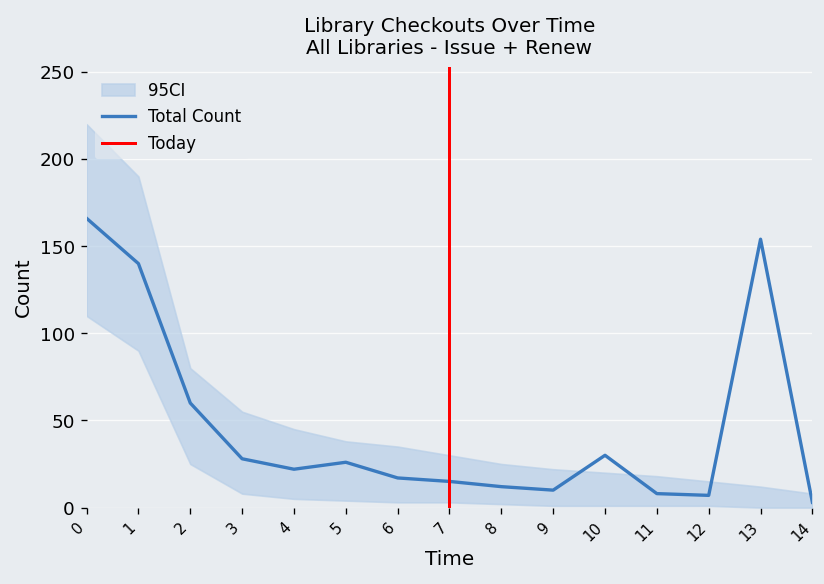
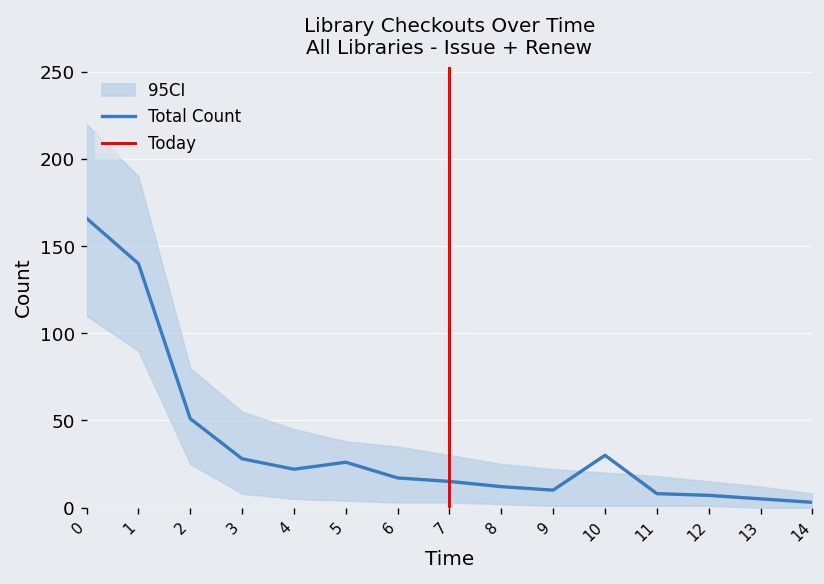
  {
    "Total Count": {
      "0": 166,
      "1": 140,
-     "2": 60,
+     "2": 51,
      "3": 28,
      "4": 22,
      "5": 26,
      "6": 17,
      "7": 15,
      "8": 12,
      "9": 10,
      "10": 30,
      "11": 8,
      "12": 7,
-     "13": 154,
+     "13": 5,
      "14": 3
    }
  }
